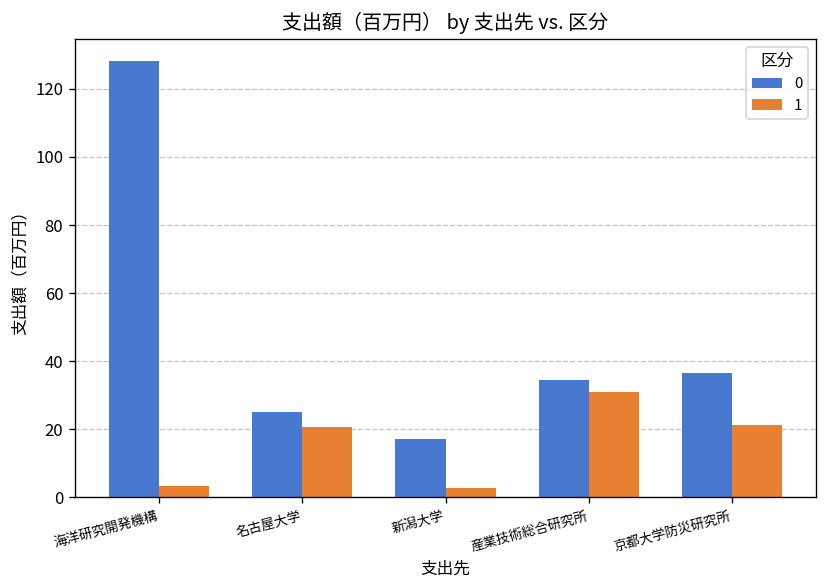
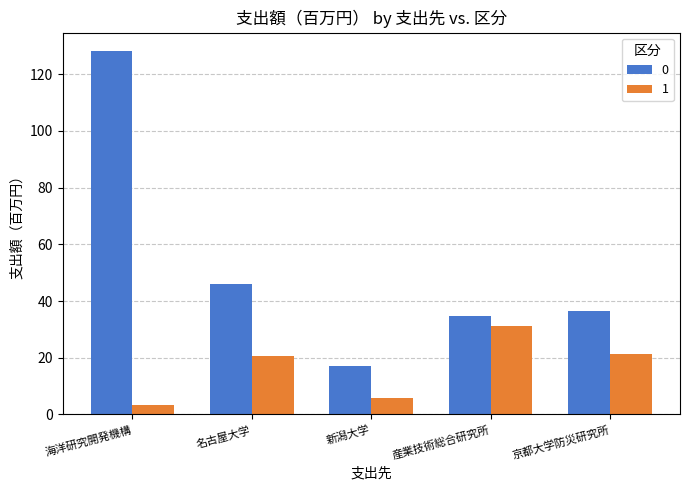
  {
    "0": {
      "海洋研究開発機構": 128,
-     "名古屋大学": 25,
+     "名古屋大学": 46,
      "新潟大学": 17,
      "産業技術総合研究所": 35,
      "京都大学防災研究所": 37
    },
    "1": {
      "海洋研究開発機構": 3,
      "名古屋大学": 21,
-     "新潟大学": 3,
+     "新潟大学": 6,
      "産業技術総合研究所": 31,
      "京都大学防災研究所": 21
    }
  }
